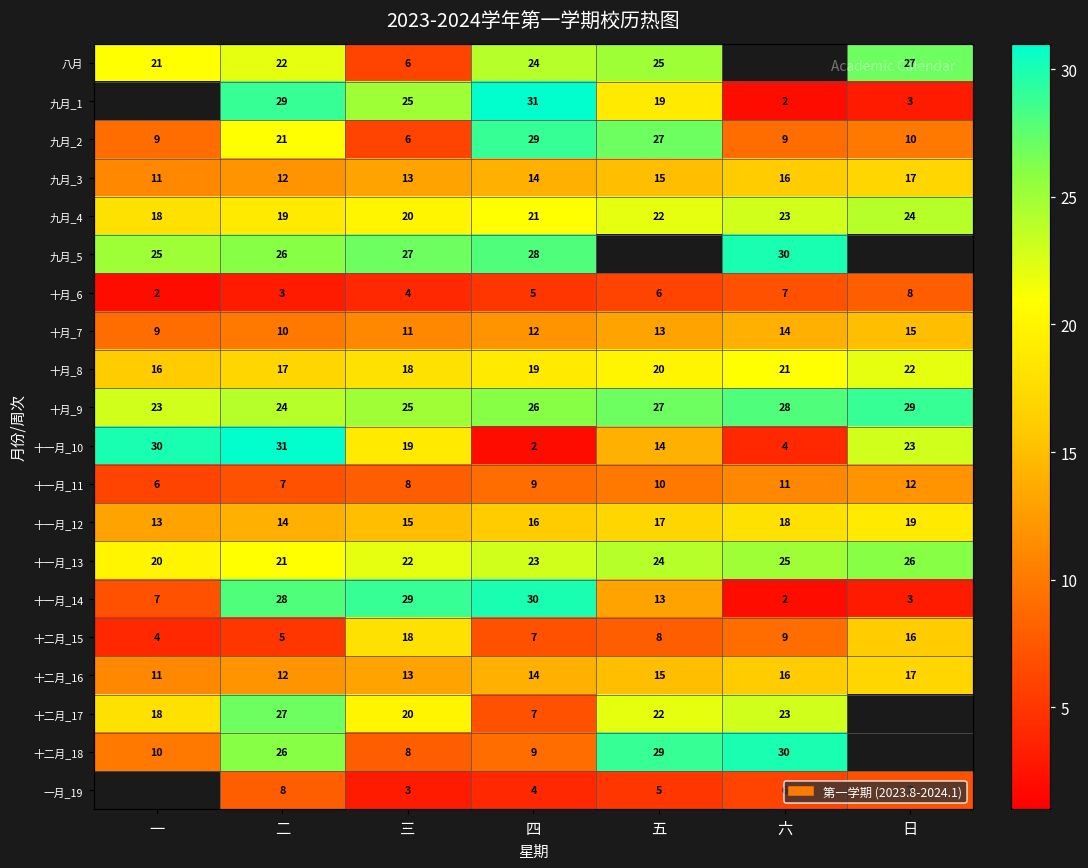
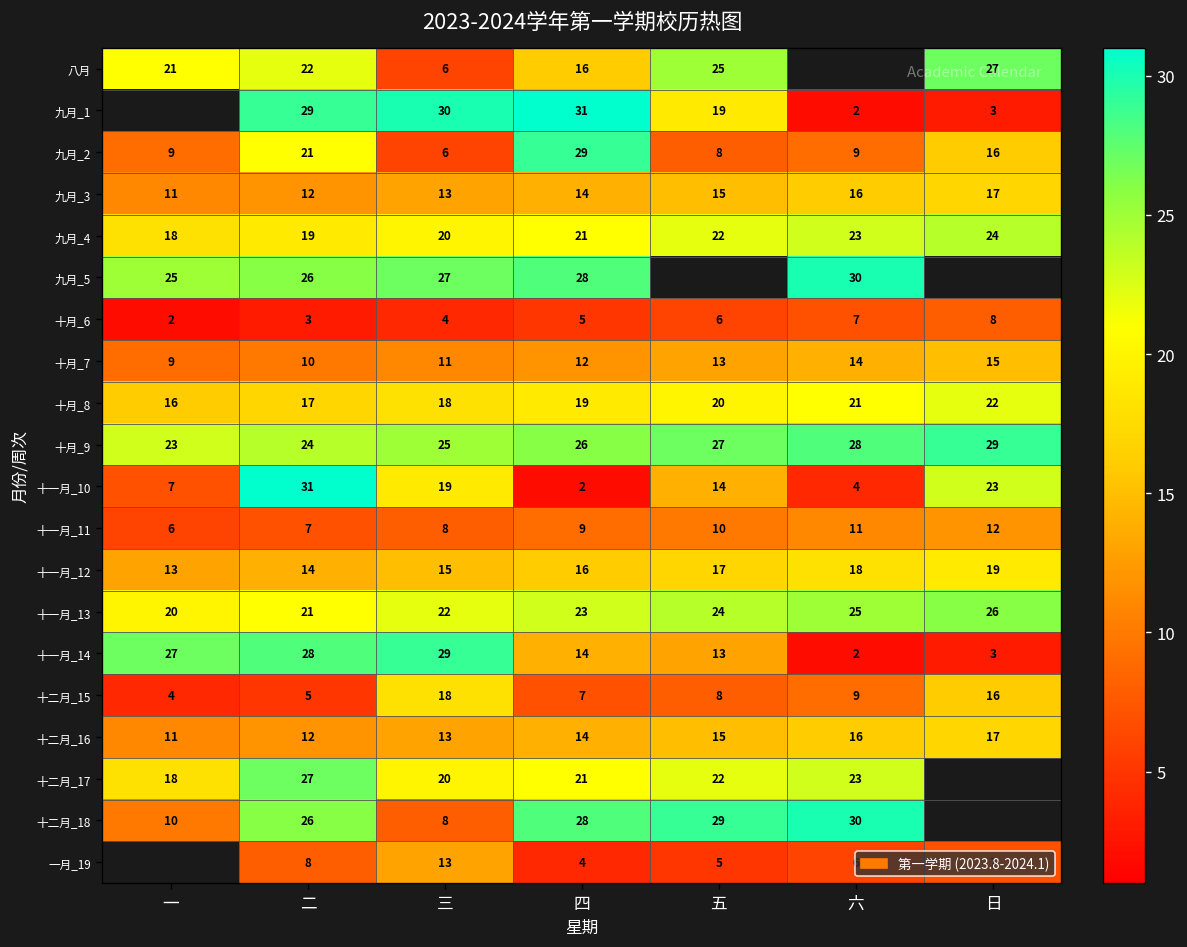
  {
    "八月": {
      "一": 21,
      "二": 22,
      "三": 6,
-     "四": 24,
+     "四": 16,
      "五": 25
    },
    "九月_1": {
      "二": 29,
-     "三": 25,
+     "三": 30,
      "四": 31,
      "五": 19,
      "六": 2,
      "日": 3
    },
    "九月_2": {
      "一": 9,
      "二": 21,
      "三": 6,
      "四": 29,
-     "五": 27,
+     "五": 8,
      "六": 9,
-     "日": 10
+     "日": 16
    },
    "九月_3": {
      "一": 11,
      "二": 12,
      "三": 13,
      "四": 14,
      "五": 15,
      "六": 16,
      "日": 17
    },
    "九月_4": {
      "一": 18,
      "二": 19,
      "三": 20,
      "四": 21,
      "五": 22,
      "六": 23,
      "日": 24
    },
    "九月_5": {
      "一": 25,
      "二": 26,
      "三": 27,
      "四": 28,
      "六": 30
    },
    "十月_6": {
      "一": 2,
      "二": 3,
      "三": 4,
      "四": 5,
      "五": 6,
      "六": 7,
      "日": 8
    },
    "十月_7": {
      "一": 9,
      "二": 10,
      "三": 11,
      "四": 12,
      "五": 13,
      "六": 14,
      "日": 15
    },
    "十月_8": {
      "一": 16,
      "二": 17,
      "三": 18,
      "四": 19,
      "五": 20,
      "六": 21,
      "日": 22
    },
    "十月_9": {
      "一": 23,
      "二": 24,
      "三": 25,
      "四": 26,
      "五": 27,
      "六": 28,
      "日": 29
    },
    "十一月_10": {
-     "一": 30,
+     "一": 7,
      "二": 31,
      "三": 19,
      "四": 2,
      "五": 14,
      "六": 4,
      "日": 23
    },
    "十一月_11": {
      "一": 6,
      "二": 7,
      "三": 8,
      "四": 9,
      "五": 10,
      "六": 11,
      "日": 12
    },
    "十一月_12": {
      "一": 13,
      "二": 14,
      "三": 15,
      "四": 16,
      "五": 17,
      "六": 18,
      "日": 19
    },
    "十一月_13": {
      "一": 20,
      "二": 21,
      "三": 22,
      "四": 23,
      "五": 24,
      "六": 25,
      "日": 26
    },
    "十一月_14": {
-     "一": 7,
+     "一": 27,
      "二": 28,
      "三": 29,
-     "四": 30,
+     "四": 14,
      "五": 13,
      "六": 2,
      "日": 3
    },
    "十二月_15": {
      "一": 4,
      "二": 5,
      "三": 18,
      "四": 7,
      "五": 8,
      "六": 9,
      "日": 16
    },
    "十二月_16": {
      "一": 11,
      "二": 12,
      "三": 13,
      "四": 14,
      "五": 15,
      "六": 16,
      "日": 17
    },
    "十二月_17": {
      "一": 18,
      "二": 27,
      "三": 20,
-     "四": 7,
+     "四": 21,
      "五": 22,
      "六": 23
    },
    "十二月_18": {
      "一": 10,
      "二": 26,
      "三": 8,
-     "四": 9,
+     "四": 28,
      "五": 29,
      "六": 30
    },
    "一月_19": {
      "二": 8,
-     "三": 3,
+     "三": 13,
      "四": 4,
      "五": 5
    }
  }
